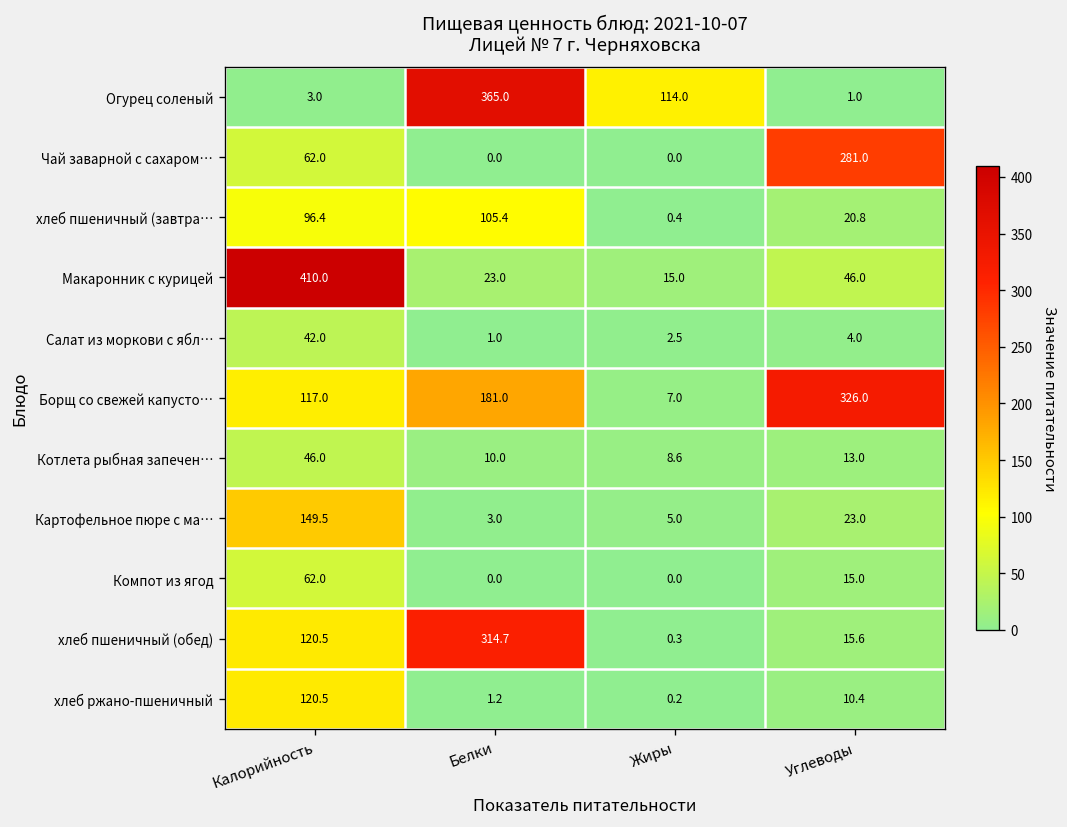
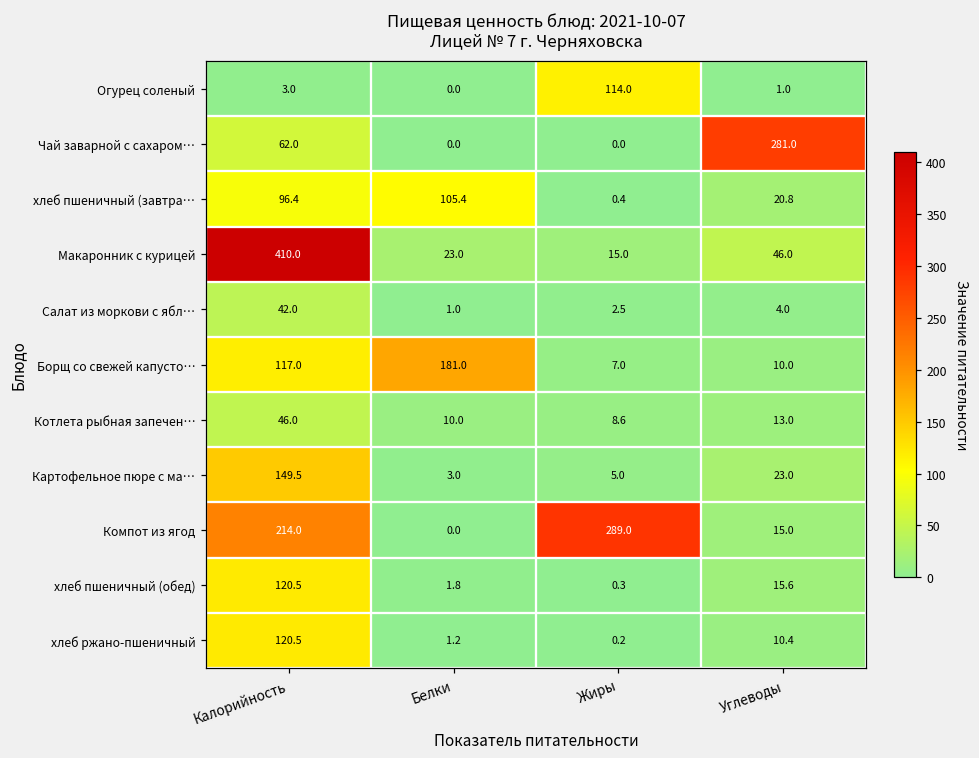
  {
    "Огурец соленый": {
      "Калорийность": 3.0,
-     "Белки": 365.0,
+     "Белки": 0.0,
      "Жиры": 114.0,
      "Углеводы": 1.0
    },
    "Чай заварной с сахаром…": {
      "Калорийность": 62.0,
      "Белки": 0.0,
      "Жиры": 0.0,
      "Углеводы": 281.0
    },
    "хлеб пшеничный (завтра…": {
      "Калорийность": 96.4,
      "Белки": 105.4,
      "Жиры": 0.4,
      "Углеводы": 20.8
    },
    "Макаронник с курицей": {
      "Калорийность": 410.0,
      "Белки": 23.0,
      "Жиры": 15.0,
      "Углеводы": 46.0
    },
    "Салат из моркови с ябл…": {
      "Калорийность": 42.0,
      "Белки": 1.0,
      "Жиры": 2.5,
      "Углеводы": 4.0
    },
    "Борщ со свежей капусто…": {
      "Калорийность": 117.0,
      "Белки": 181.0,
      "Жиры": 7.0,
-     "Углеводы": 326.0
+     "Углеводы": 10.0
    },
    "Котлета рыбная запечен…": {
      "Калорийность": 46.0,
      "Белки": 10.0,
      "Жиры": 8.6,
      "Углеводы": 13.0
    },
    "Картофельное пюре с ма…": {
      "Калорийность": 149.5,
      "Белки": 3.0,
      "Жиры": 5.0,
      "Углеводы": 23.0
    },
    "Компот из ягод": {
-     "Калорийность": 62.0,
+     "Калорийность": 214.0,
      "Белки": 0.0,
-     "Жиры": 0.0,
+     "Жиры": 289.0,
      "Углеводы": 15.0
    },
    "хлеб пшеничный (обед)": {
      "Калорийность": 120.5,
-     "Белки": 314.7,
+     "Белки": 1.8,
      "Жиры": 0.3,
      "Углеводы": 15.6
    },
    "хлеб ржано-пшеничный": {
      "Калорийность": 120.5,
      "Белки": 1.2,
      "Жиры": 0.2,
      "Углеводы": 10.4
    }
  }
